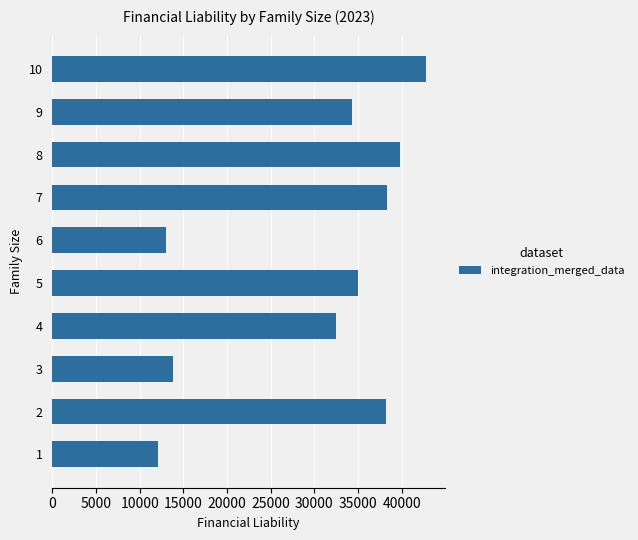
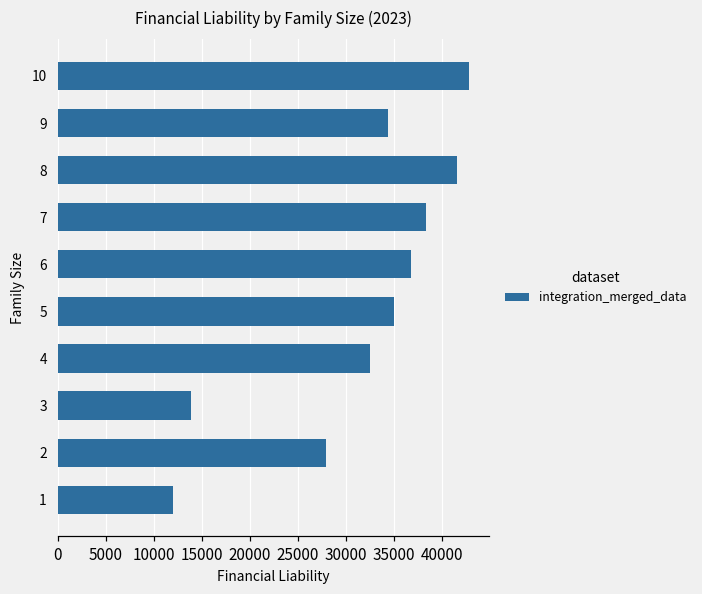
  {
    "10": 43000,
    "9": 34000,
-   "8": 40000,
+   "8": 42000,
    "7": 38000,
-   "6": 13000,
+   "6": 37000,
    "5": 35000,
    "4": 33000,
    "3": 14000,
-   "2": 38000,
+   "2": 28000,
    "1": 12000
  }
